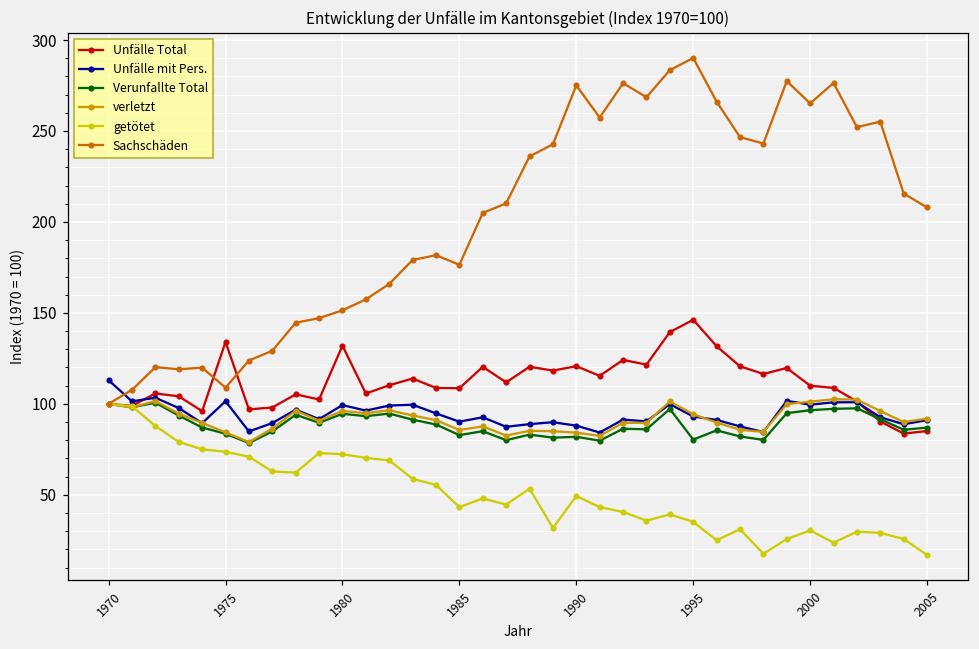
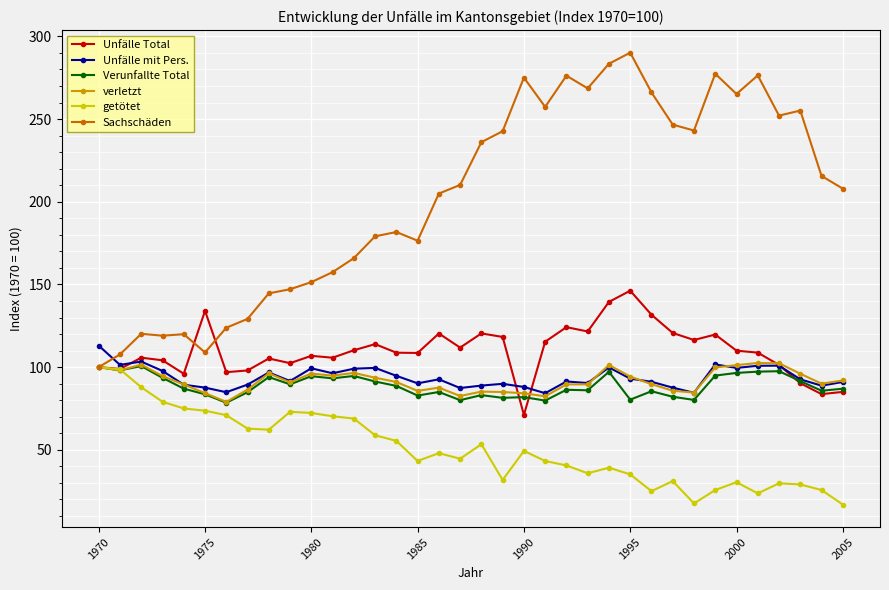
  {
    "Unfälle Total": {
      "1975": 134,
-     "1980": 132,
+     "1980": 107,
      "1985": 109,
-     "1990": 121,
+     "1990": 71,
      "1995": 146,
      "2000": 110,
      "2005": 85
    },
    "Unfälle mit Pers.": {
      "1970": 113,
-     "1975": 101,
+     "1975": 88,
      "1980": 99,
      "1985": 90,
      "1990": 88,
      "2000": 100
    },
    "Verunfallte Total": {
      "1980": 95,
      "1985": 83,
      "1990": 82,
      "1995": 80,
      "2000": 96,
      "2005": 87
    }
  }
